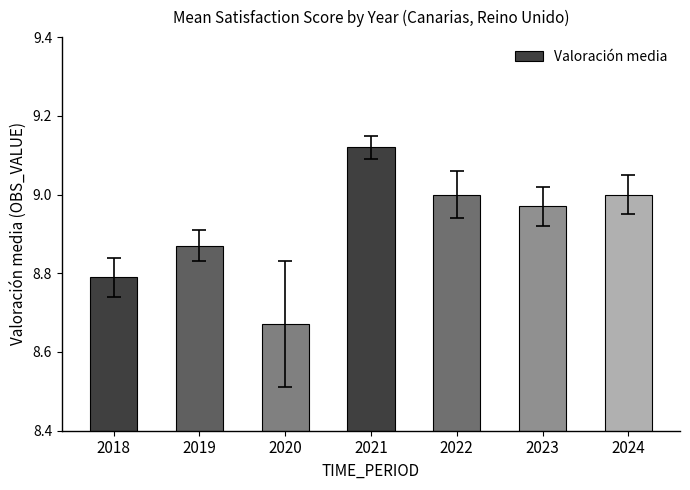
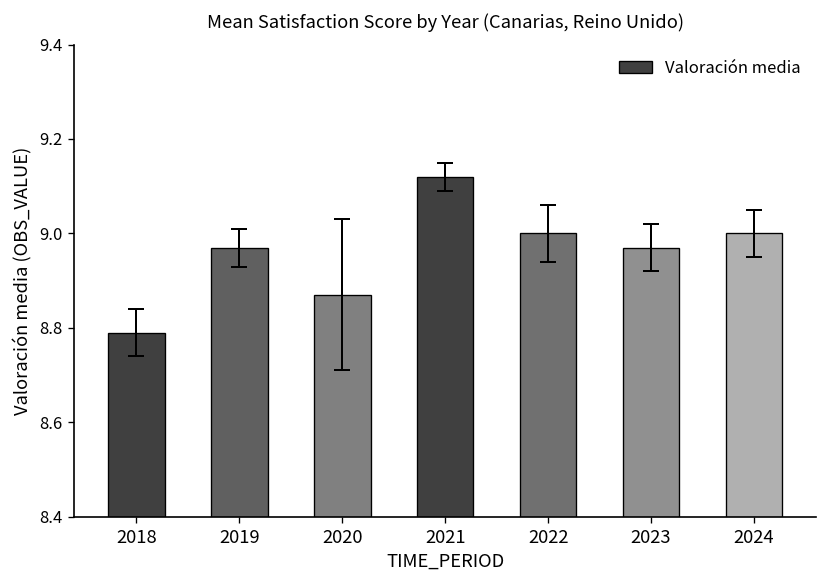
  {
    "Valoración media": {
      "2018": 8.79,
-     "2019": 8.87,
-     "2020": 8.67,
+     "2019": 8.97,
+     "2020": 8.87,
      "2021": 9.12,
      "2022": 9.00,
      "2023": 8.97,
      "2024": 9.00
    }
  }
